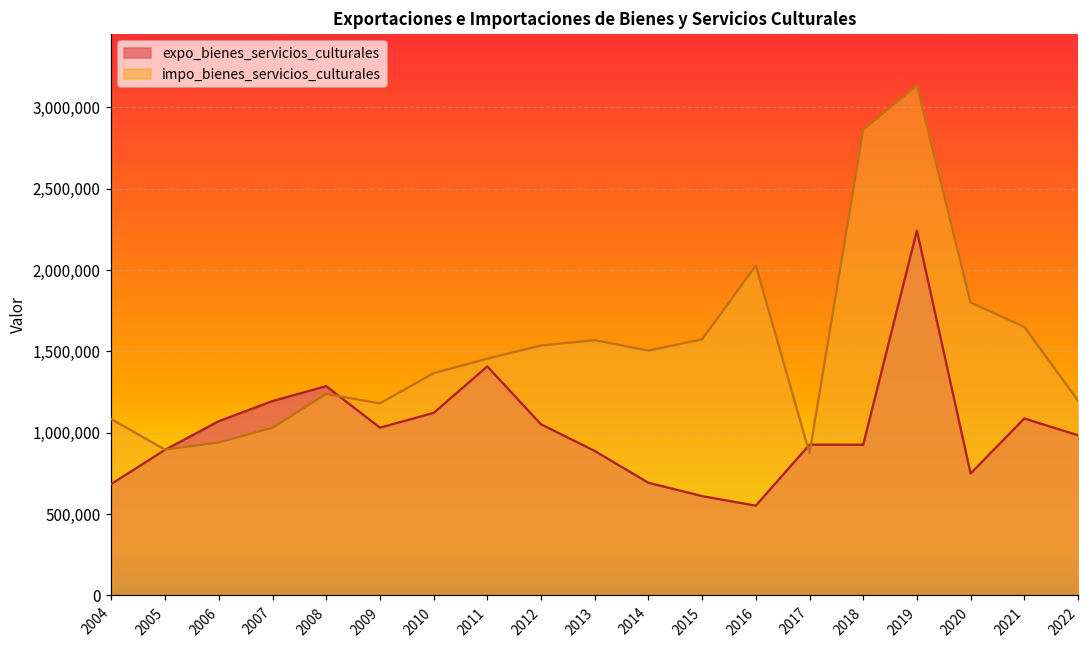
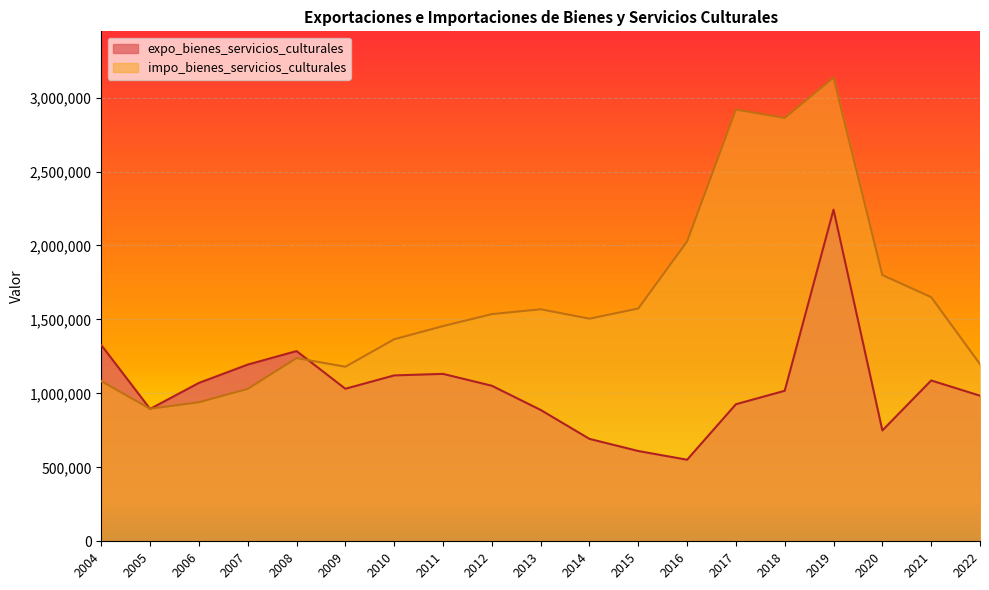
  {
    "expo_bienes_servicios_culturales": {
-     "2004": "690,000",
+     "2004": "1,330,000",
      "2006": "1,070,000",
      "2007": "1,190,000",
      "2008": "1,290,000",
      "2009": "1,030,000",
      "2010": "1,120,000",
-     "2011": "1,410,000",
+     "2011": "1,130,000",
      "2012": "1,050,000",
      "2013": "890,000",
      "2014": "690,000",
      "2015": "610,000",
      "2016": "550,000",
      "2017": "930,000",
-     "2018": "930,000",
+     "2018": "1,020,000",
      "2019": "2,240,000",
      "2020": "750,000",
      "2021": "1,090,000",
      "2022": "980,000"
    },
    "impo_bienes_servicios_culturales": {
      "2004": "1,080,000",
      "2006": "940,000",
      "2007": "1,030,000",
      "2008": "1,240,000",
      "2009": "1,180,000",
      "2010": "1,370,000",
      "2011": "1,450,000",
      "2012": "1,540,000",
      "2013": "1,570,000",
      "2014": "1,510,000",
      "2015": "1,570,000",
      "2016": "2,030,000",
-     "2017": "870,000",
+     "2017": "2,920,000",
      "2018": "2,860,000",
      "2019": "3,130,000",
      "2020": "1,800,000",
      "2021": "1,650,000",
      "2022": "1,200,000"
    }
  }
